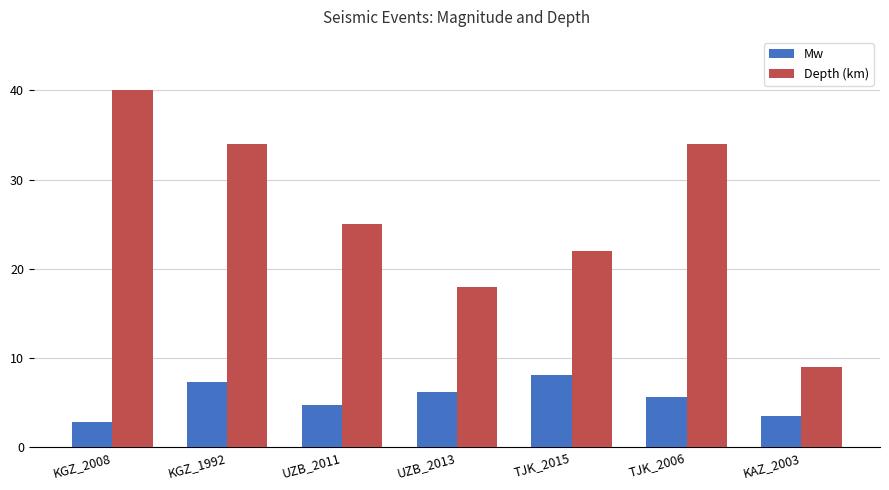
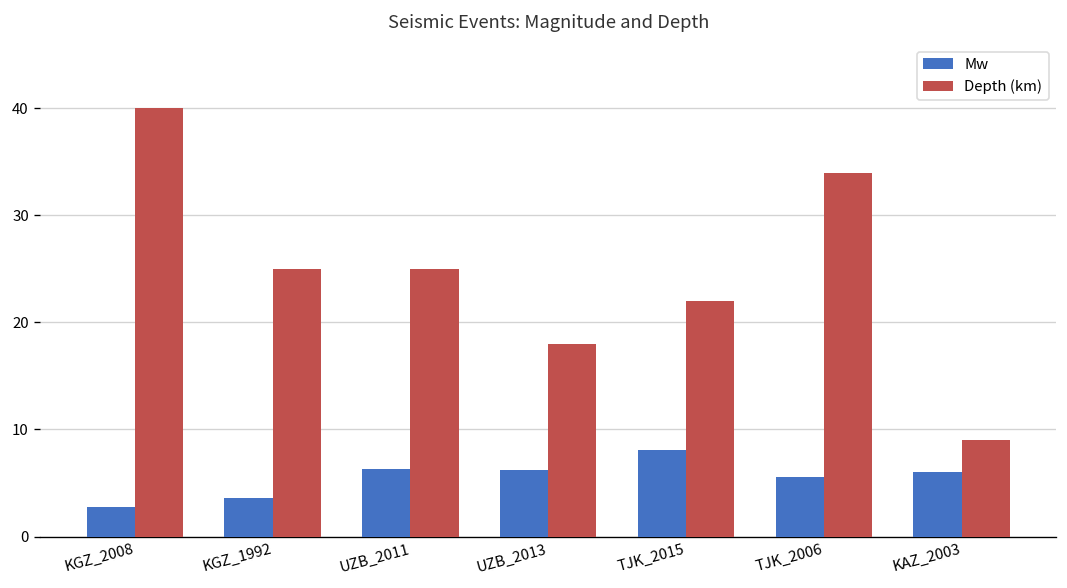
  {
    "Mw": {
      "KGZ_2008": 3,
-     "KGZ_1992": 7,
-     "UZB_2011": 5,
+     "KGZ_1992": 4,
+     "UZB_2011": 6,
      "UZB_2013": 6,
      "TJK_2015": 8,
      "TJK_2006": 6,
-     "KAZ_2003": 4
+     "KAZ_2003": 6
    },
    "Depth (km)": {
      "KGZ_2008": 40,
-     "KGZ_1992": 34,
+     "KGZ_1992": 25,
      "UZB_2011": 25,
      "UZB_2013": 18,
      "TJK_2015": 22,
      "TJK_2006": 34,
      "KAZ_2003": 9
    }
  }
